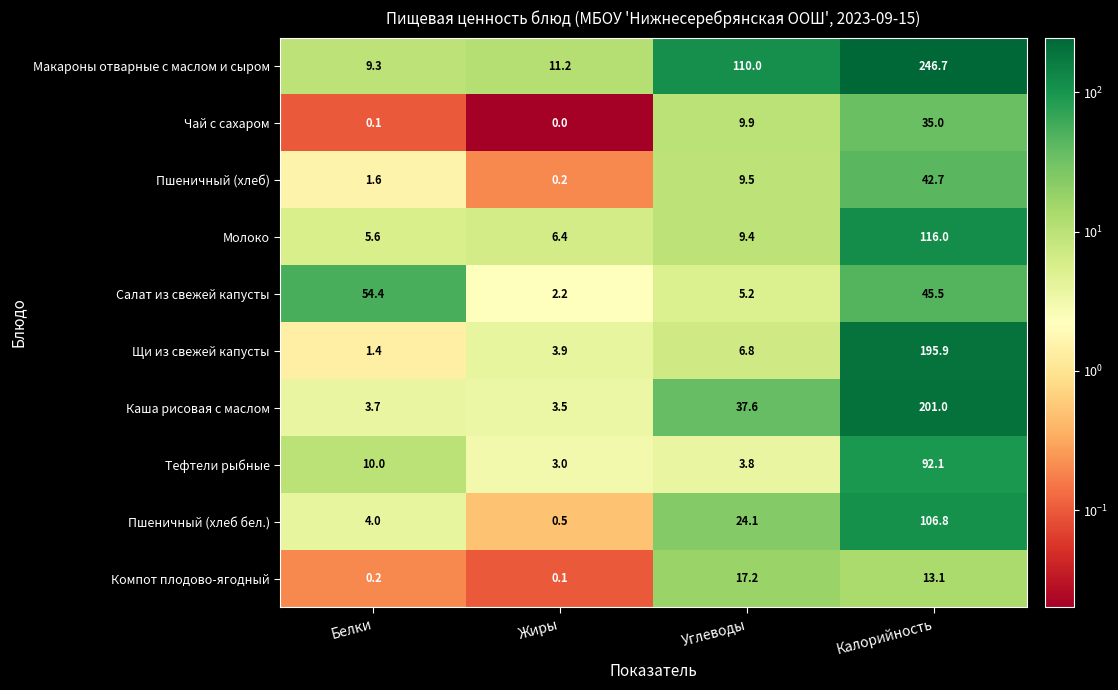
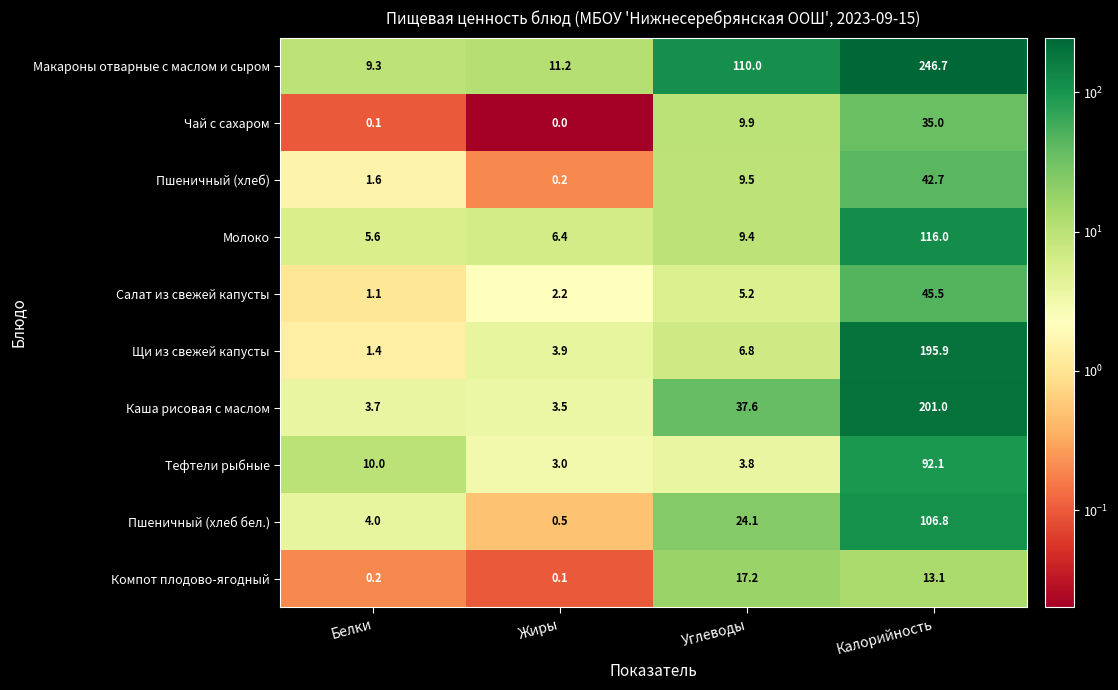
  {
    "Макароны отварные с маслом и сыром": {
      "Белки": 9.3,
      "Жиры": 11.2,
      "Углеводы": 110.0,
      "Калорийность": 246.7
    },
    "Чай с сахаром": {
      "Белки": 0.1,
      "Жиры": 0.0,
      "Углеводы": 9.9,
      "Калорийность": 35.0
    },
    "Пшеничный (хлеб)": {
      "Белки": 1.6,
      "Жиры": 0.2,
      "Углеводы": 9.5,
      "Калорийность": 42.7
    },
    "Молоко": {
      "Белки": 5.6,
      "Жиры": 6.4,
      "Углеводы": 9.4,
      "Калорийность": 116.0
    },
    "Салат из свежей капусты": {
-     "Белки": 54.4,
+     "Белки": 1.1,
      "Жиры": 2.2,
      "Углеводы": 5.2,
      "Калорийность": 45.5
    },
    "Щи из свежей капусты": {
      "Белки": 1.4,
      "Жиры": 3.9,
      "Углеводы": 6.8,
      "Калорийность": 195.9
    },
    "Каша рисовая с маслом": {
      "Белки": 3.7,
      "Жиры": 3.5,
      "Углеводы": 37.6,
      "Калорийность": 201.0
    },
    "Тефтели рыбные": {
      "Белки": 10.0,
      "Жиры": 3.0,
      "Углеводы": 3.8,
      "Калорийность": 92.1
    },
    "Пшеничный (хлеб бел.)": {
      "Белки": 4.0,
      "Жиры": 0.5,
      "Углеводы": 24.1,
      "Калорийность": 106.8
    },
    "Компот плодово-ягодный": {
      "Белки": 0.2,
      "Жиры": 0.1,
      "Углеводы": 17.2,
      "Калорийность": 13.1
    }
  }
